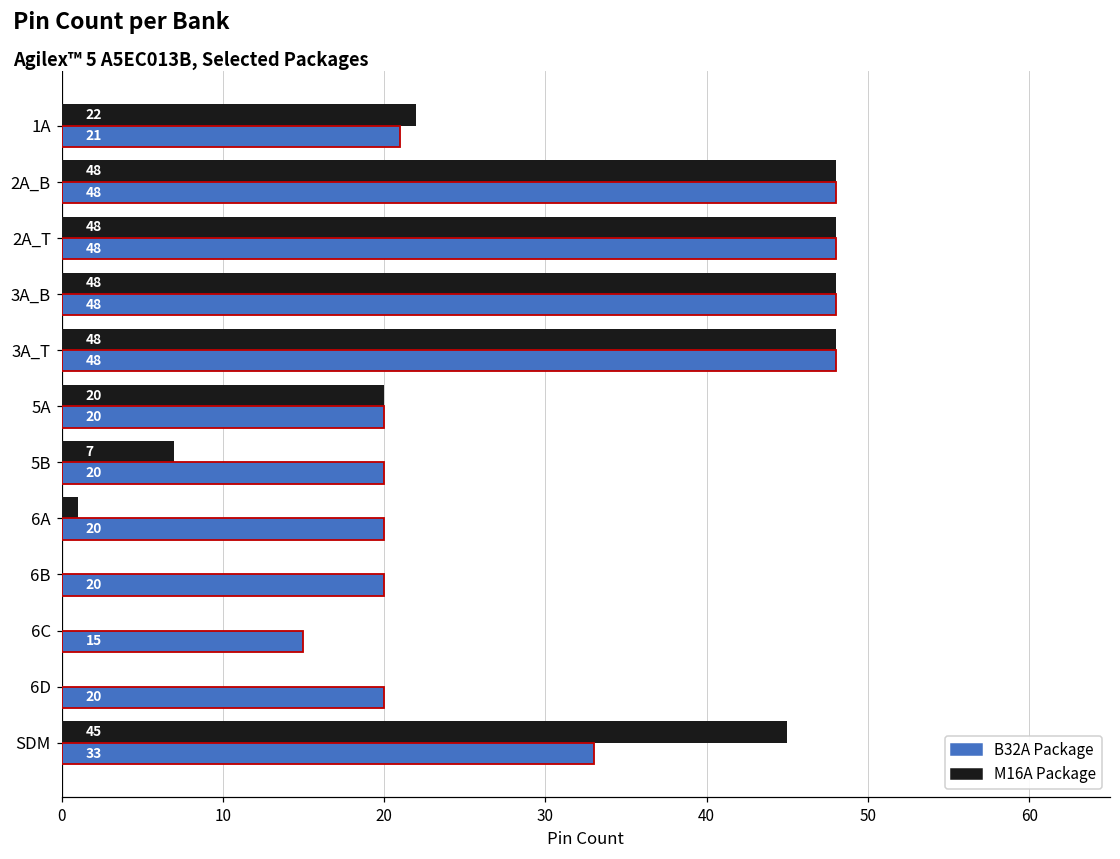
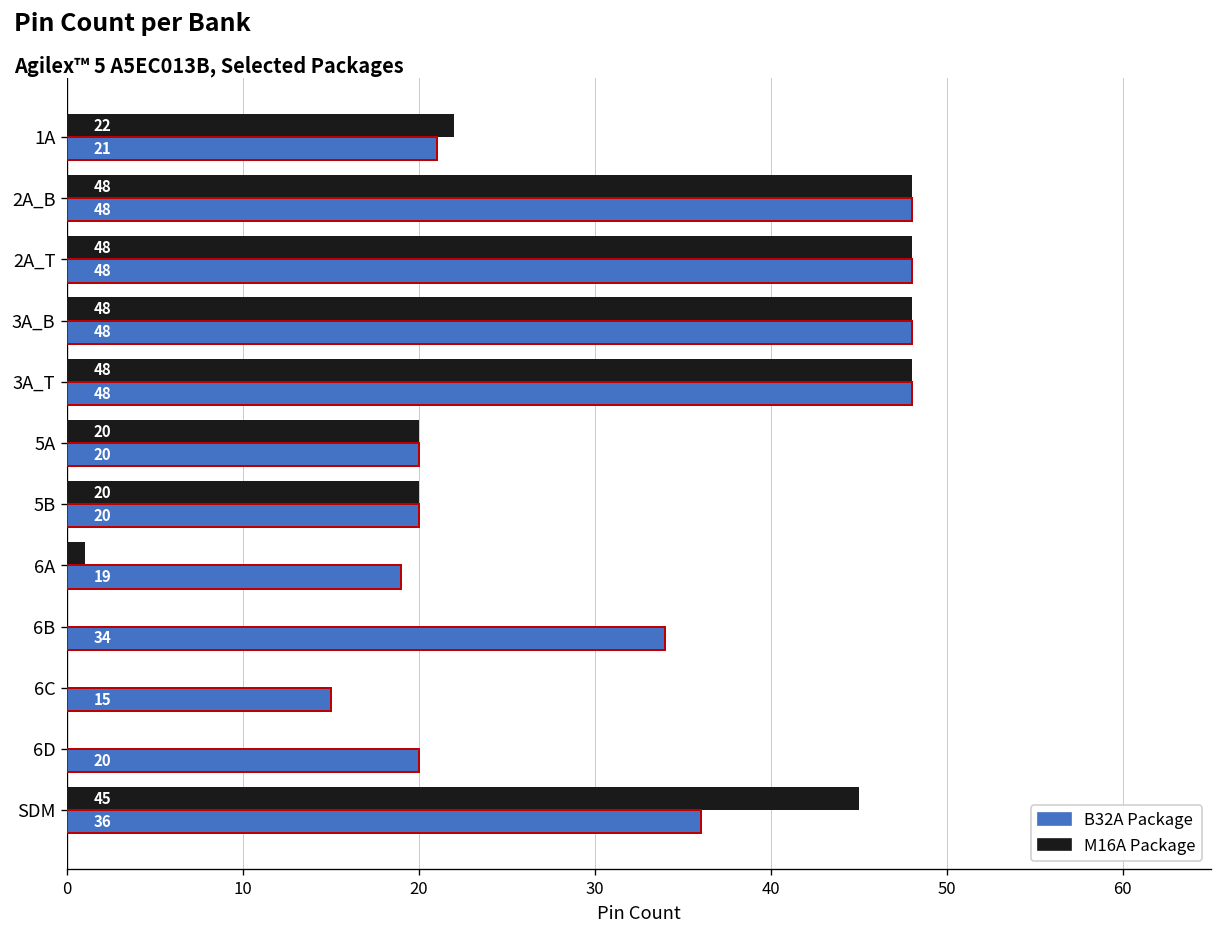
  {
    "B32A Package": {
      "1A": 21,
      "2A_B": 48,
      "2A_T": 48,
      "3A_B": 48,
      "3A_T": 48,
      "5A": 20,
      "5B": 20,
-     "6A": 20,
-     "6B": 20,
+     "6A": 19,
+     "6B": 34,
      "6C": 15,
      "6D": 20,
-     "SDM": 33
+     "SDM": 36
    },
    "M16A Package": {
      "1A": 22,
      "2A_B": 48,
      "2A_T": 48,
      "3A_B": 48,
      "3A_T": 48,
      "5A": 20,
-     "5B": 7,
+     "5B": 20,
      "SDM": 45
    }
  }
